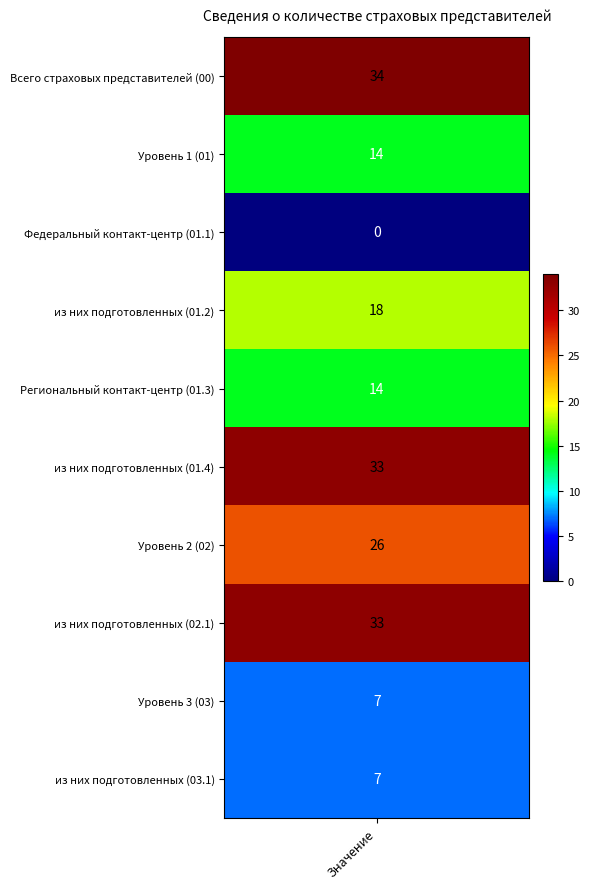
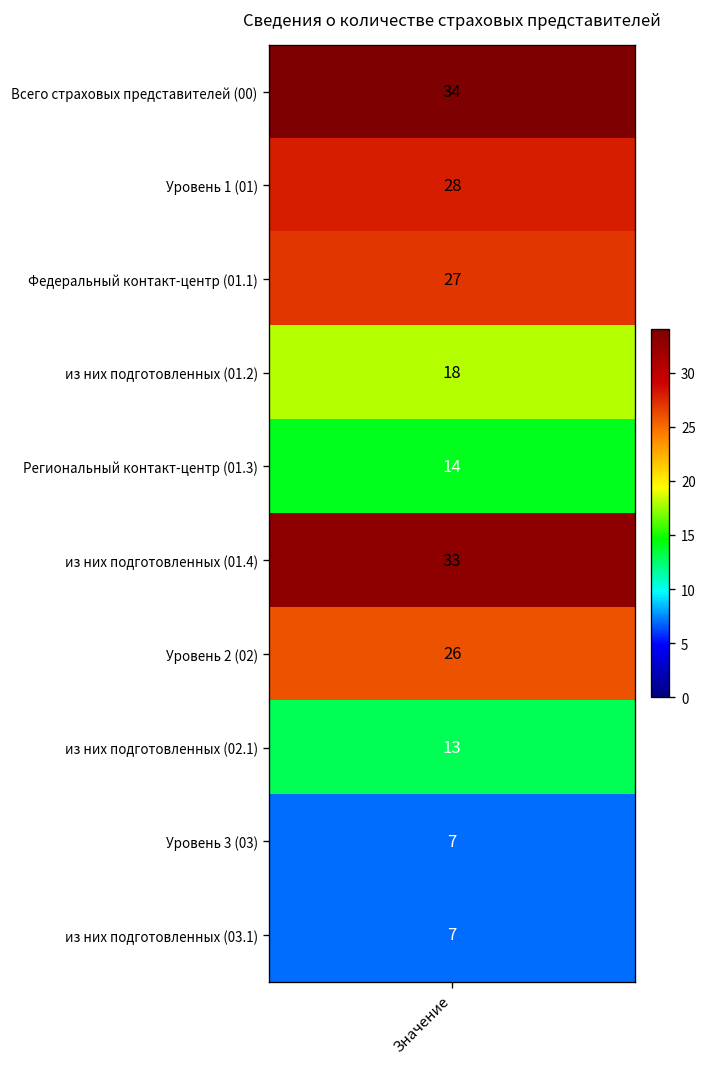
  {
    "Всего страховых представителей (00)": {
      "Значение": 34
    },
    "Уровень 1 (01)": {
-     "Значение": 14
+     "Значение": 28
    },
    "Федеральный контакт-центр (01.1)": {
-     "Значение": 0
+     "Значение": 27
    },
    "из них подготовленных (01.2)": {
      "Значение": 18
    },
    "Региональный контакт-центр (01.3)": {
      "Значение": 14
    },
    "из них подготовленных (01.4)": {
      "Значение": 33
    },
    "Уровень 2 (02)": {
      "Значение": 26
    },
    "из них подготовленных (02.1)": {
-     "Значение": 33
+     "Значение": 13
    },
    "Уровень 3 (03)": {
      "Значение": 7
    },
    "из них подготовленных (03.1)": {
      "Значение": 7
    }
  }
